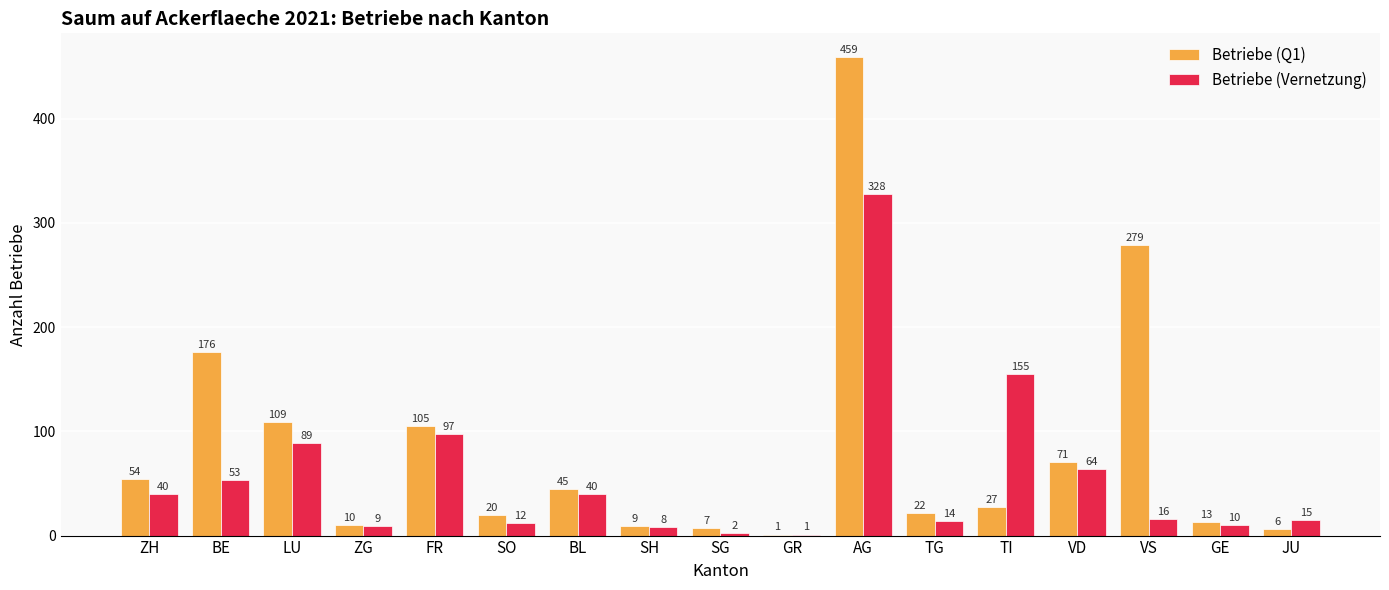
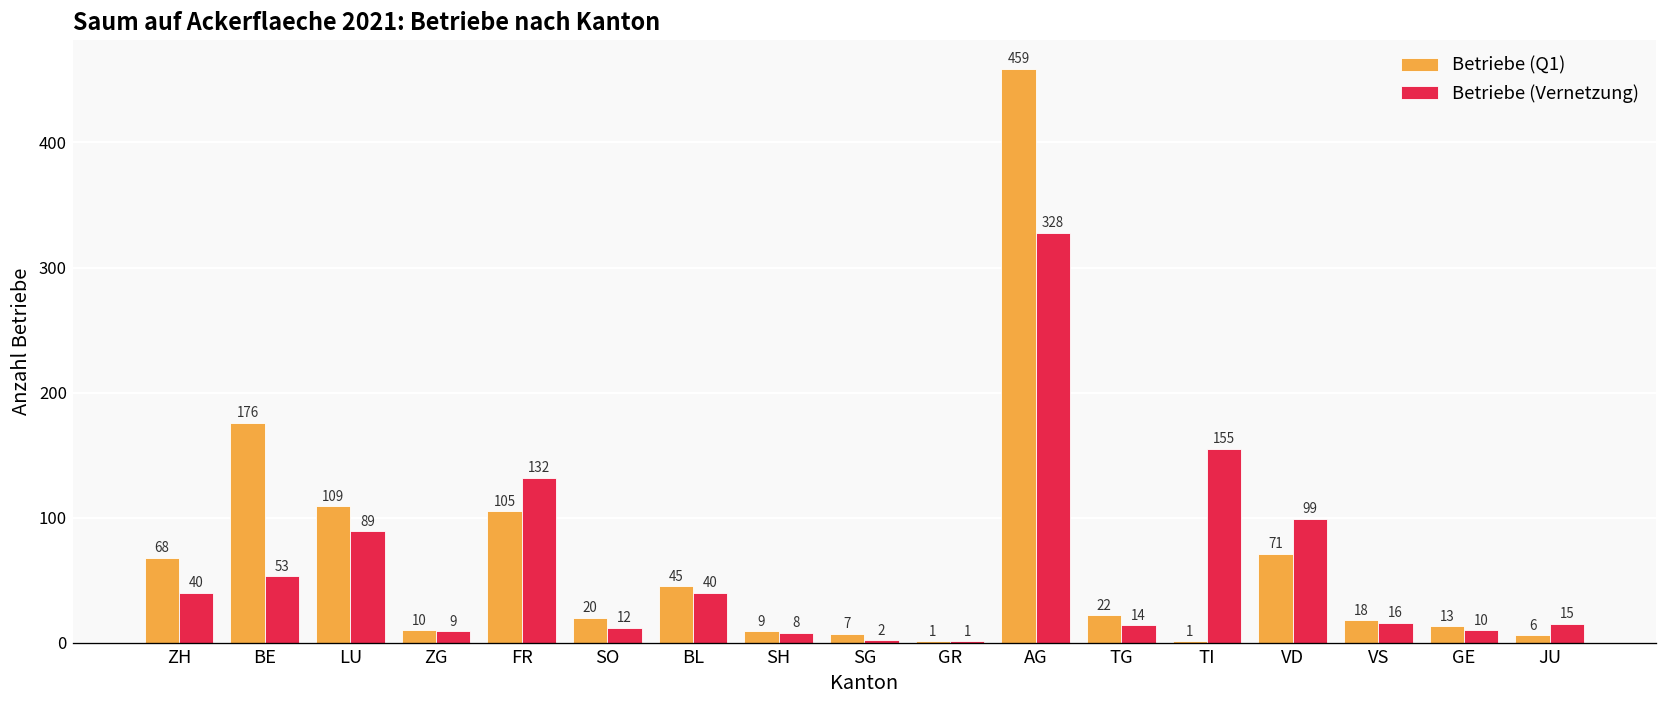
  {
    "Betriebe (Q1)": {
-     "ZH": 54,
+     "ZH": 68,
      "BE": 176,
      "LU": 109,
      "ZG": 10,
      "FR": 105,
      "SO": 20,
      "BL": 45,
      "SH": 9,
      "SG": 7,
      "GR": 1,
      "AG": 459,
      "TG": 22,
-     "TI": 27,
+     "TI": 1,
      "VD": 71,
-     "VS": 279,
+     "VS": 18,
      "GE": 13,
      "JU": 6
    },
    "Betriebe (Vernetzung)": {
      "ZH": 40,
      "BE": 53,
      "LU": 89,
      "ZG": 9,
-     "FR": 97,
+     "FR": 132,
      "SO": 12,
      "BL": 40,
      "SH": 8,
      "SG": 2,
      "GR": 1,
      "AG": 328,
      "TG": 14,
      "TI": 155,
-     "VD": 64,
+     "VD": 99,
      "VS": 16,
      "GE": 10,
      "JU": 15
    }
  }
